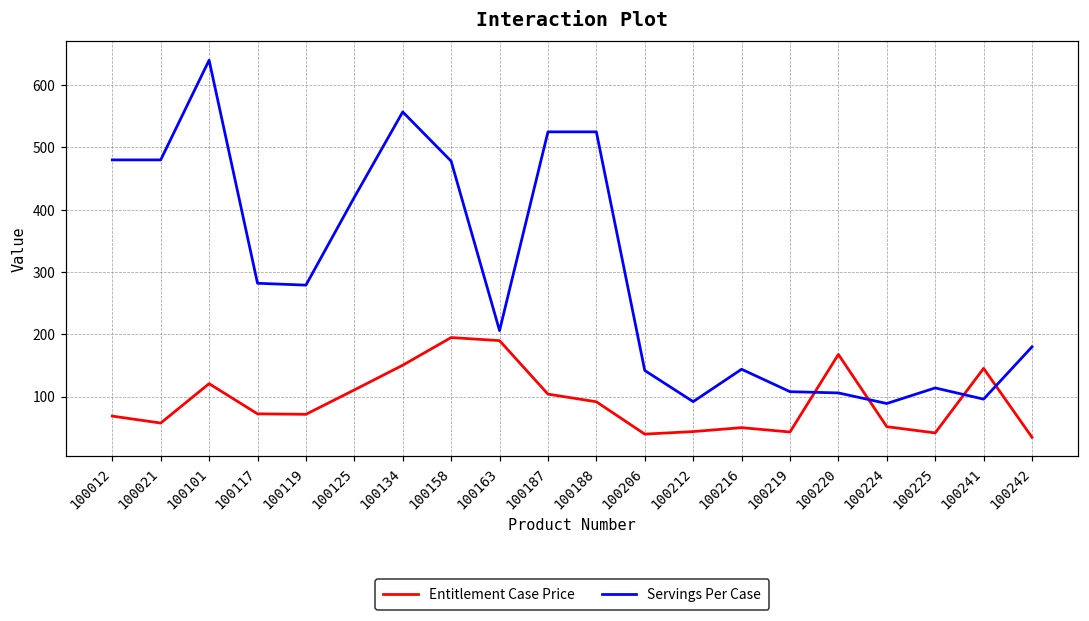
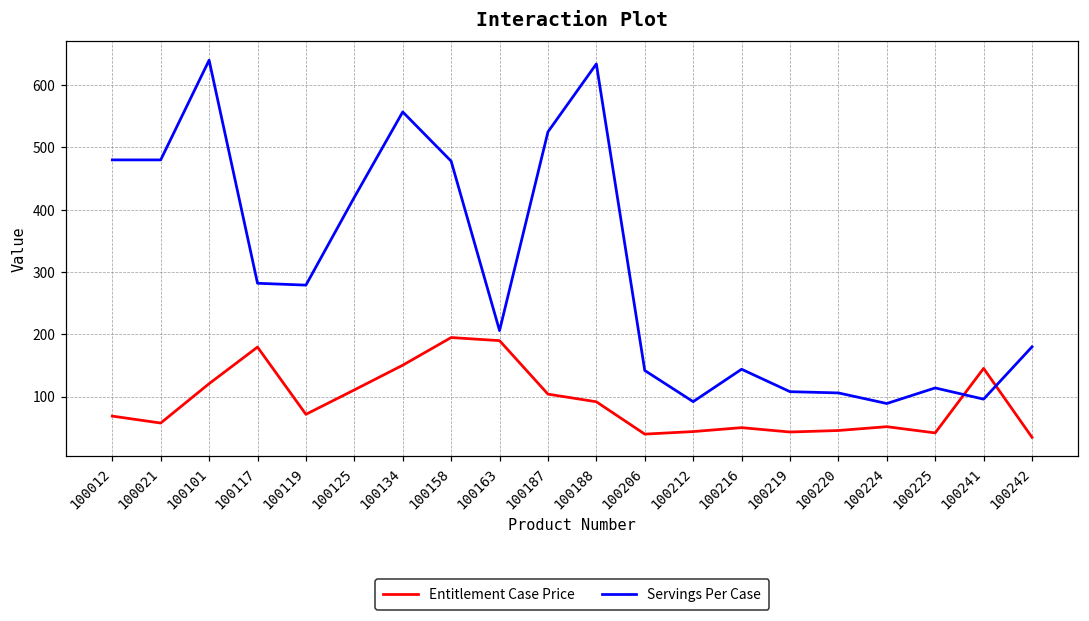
  {
    "Entitlement Case Price": {
      "100012": 70,
      "100021": 60,
      "100101": 120,
-     "100117": 70,
+     "100117": 180,
      "100119": 70,
      "100125": 110,
      "100134": 150,
      "100158": 190,
      "100163": 190,
      "100187": 100,
      "100188": 90,
      "100206": 40,
      "100212": 40,
      "100216": 50,
      "100219": 40,
-     "100220": 170,
+     "100220": 50,
      "100224": 50,
      "100225": 40,
      "100241": 150,
      "100242": 30
    },
    "Servings Per Case": {
      "100012": 480,
      "100021": 480,
      "100101": 640,
      "100117": 280,
      "100119": 280,
      "100125": 420,
      "100134": 560,
      "100158": 480,
      "100163": 210,
      "100187": 530,
-     "100188": 530,
+     "100188": 630,
      "100206": 140,
      "100212": 90,
      "100216": 140,
      "100219": 110,
      "100220": 110,
      "100224": 90,
      "100225": 110,
      "100241": 100,
      "100242": 180
    }
  }
